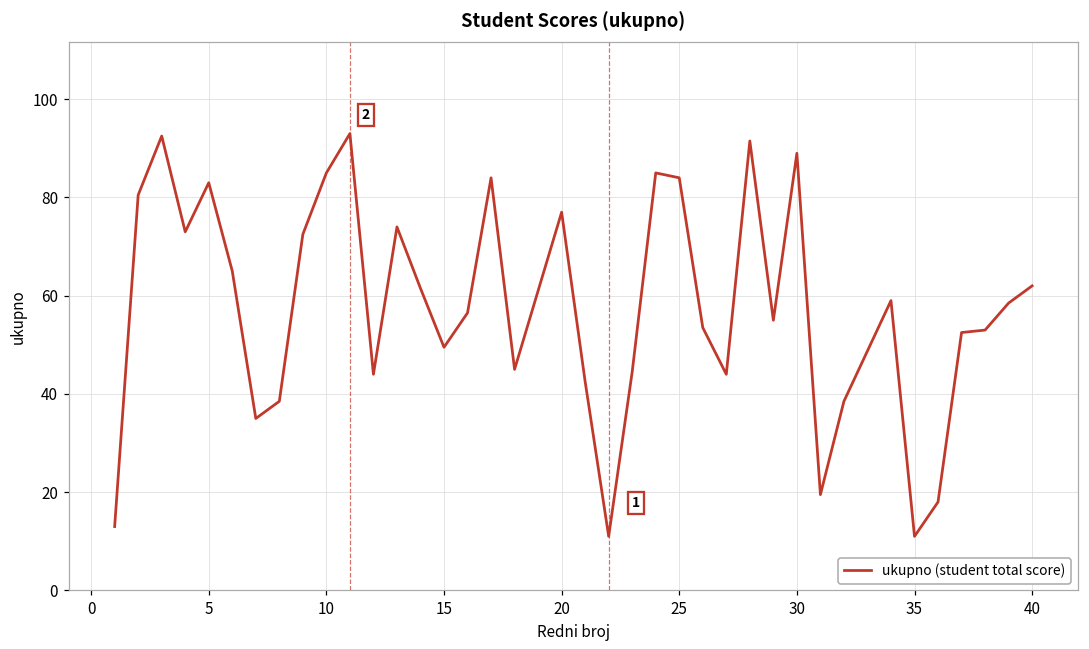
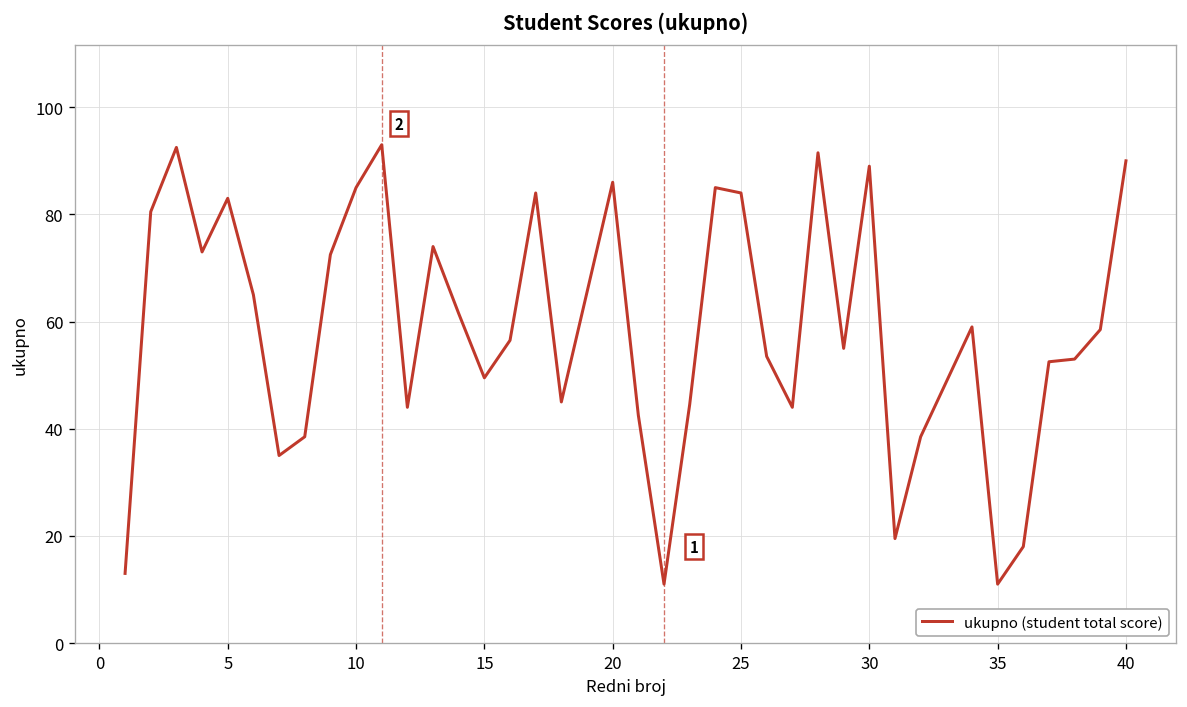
  {
    "5": 83,
    "10": 85,
    "15": 50,
-   "20": 77,
+   "20": 86,
    "25": 84,
    "30": 89,
    "35": 11,
-   "40": 62
+   "40": 90
  }
